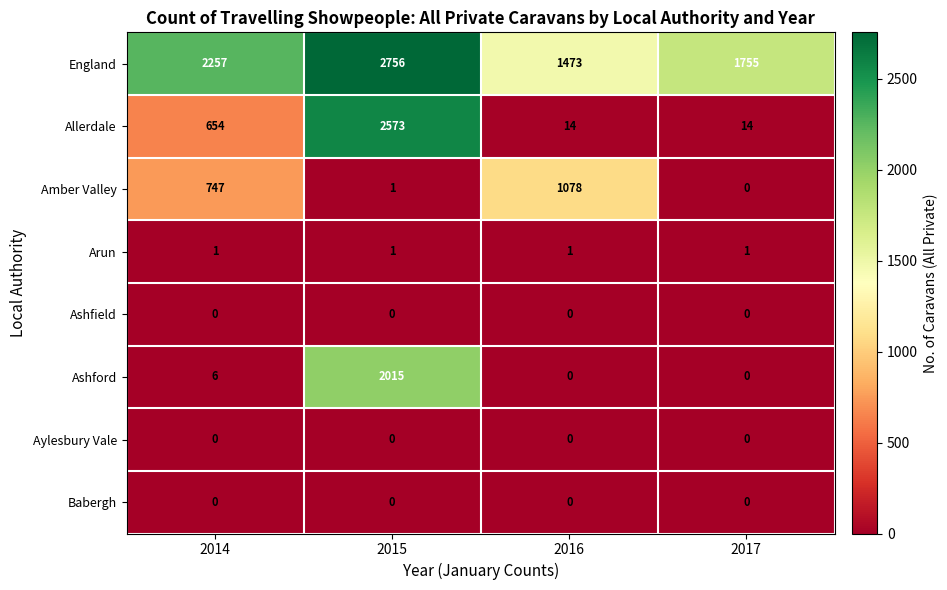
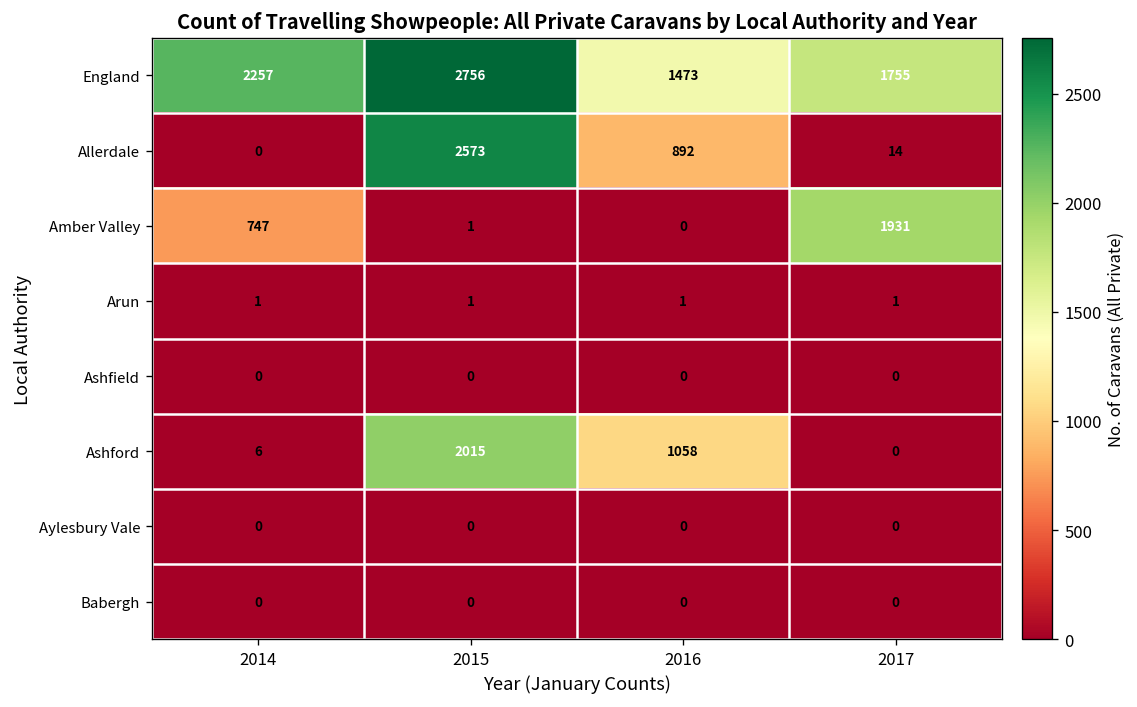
  {
    "England": {
      "2014": 2257,
      "2015": 2756,
      "2016": 1473,
      "2017": 1755
    },
    "Allerdale": {
-     "2014": 654,
+     "2014": 0,
      "2015": 2573,
-     "2016": 14,
+     "2016": 892,
      "2017": 14
    },
    "Amber Valley": {
      "2014": 747,
      "2015": 1,
-     "2016": 1078,
-     "2017": 0
+     "2016": 0,
+     "2017": 1931
    },
    "Arun": {
      "2014": 1,
      "2015": 1,
      "2016": 1,
      "2017": 1
    },
    "Ashfield": {
      "2014": 0,
      "2015": 0,
      "2016": 0,
      "2017": 0
    },
    "Ashford": {
      "2014": 6,
      "2015": 2015,
-     "2016": 0,
+     "2016": 1058,
      "2017": 0
    },
    "Aylesbury Vale": {
      "2014": 0,
      "2015": 0,
      "2016": 0,
      "2017": 0
    },
    "Babergh": {
      "2014": 0,
      "2015": 0,
      "2016": 0,
      "2017": 0
    }
  }
